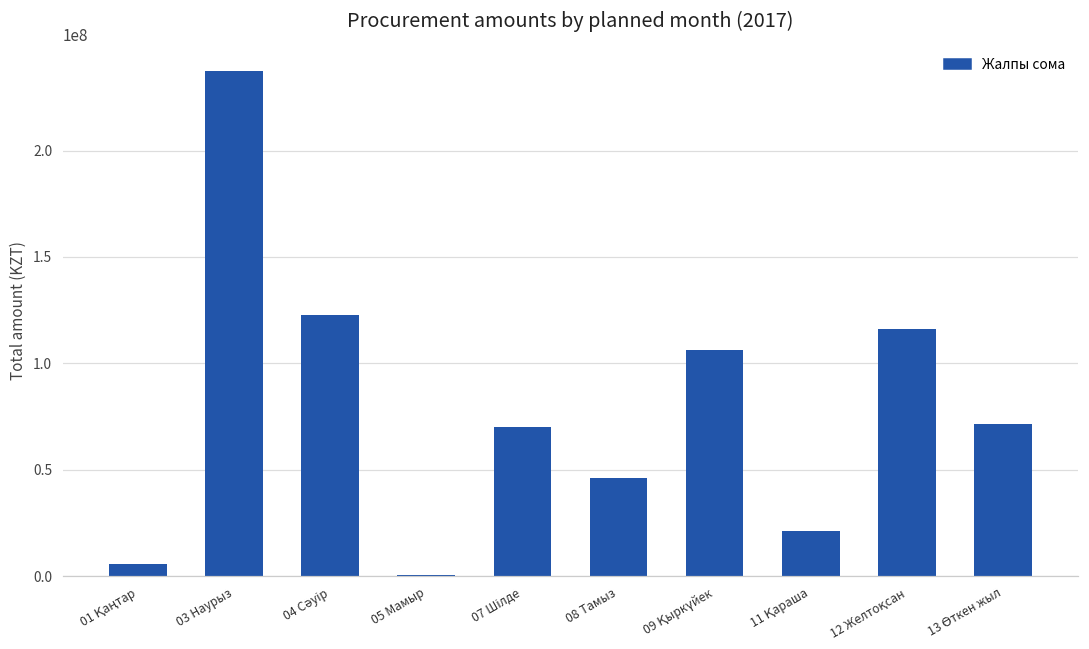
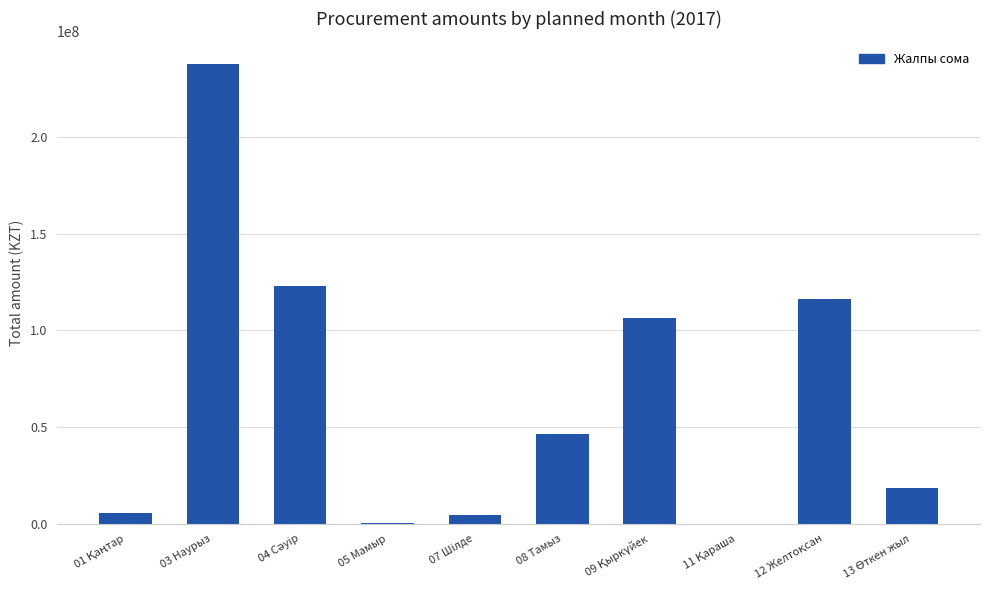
  {
    "01 Қаңтар": 6000000,
    "03 Наурыз": 238000000,
    "04 Сәуір": 123000000,
-   "07 Шілде": 70000000,
+   "07 Шілде": 4000000,
    "08 Тамыз": 46000000,
    "09 Қыркүйек": 106000000,
-   "11 Қараша": 21000000,
+   "11 Қараша": 0,
    "12 Желтоқсан": 116000000,
-   "13 Өткен жыл": 71000000
+   "13 Өткен жыл": 18000000
  }
